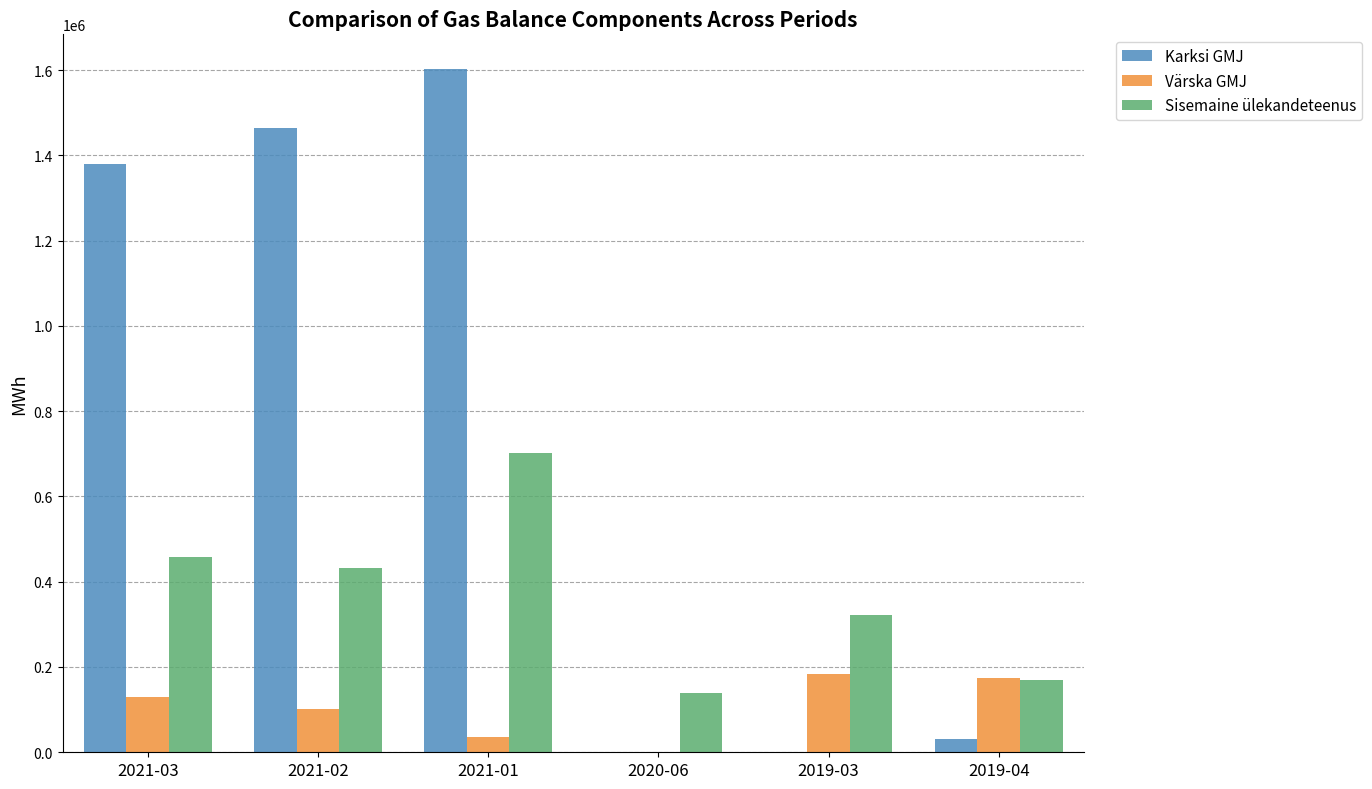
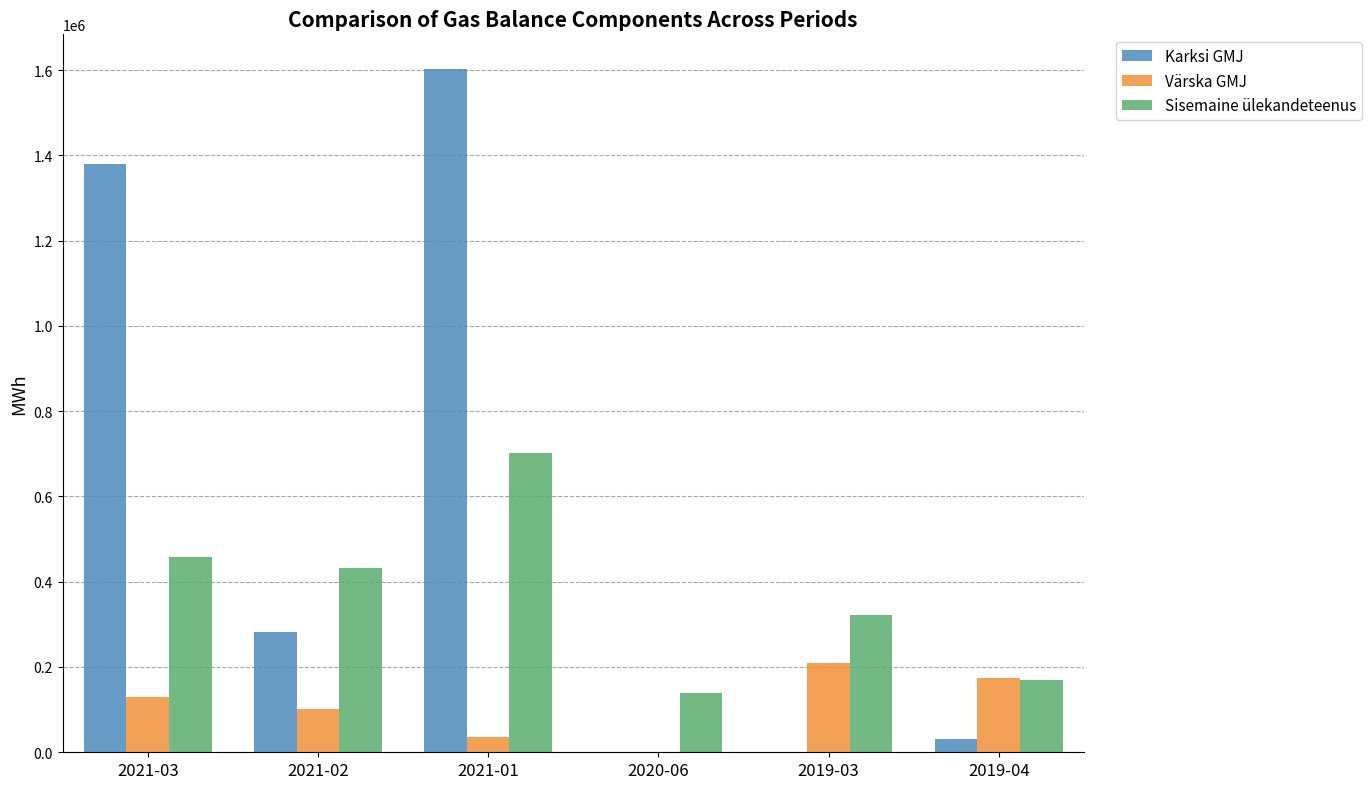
  {
    "Karksi GMJ": {
      "2021-03": 1380000,
-     "2021-02": 1460000,
+     "2021-02": 280000,
      "2021-01": 1600000,
      "2020-06": 0,
      "2019-04": 30000
    },
    "Värska GMJ": {
      "2021-03": 130000,
      "2021-02": 100000,
      "2021-01": 40000,
      "2020-06": 0,
-     "2019-03": 180000,
+     "2019-03": 210000,
      "2019-04": 170000
    },
    "Sisemaine ülekandeteenus": {
      "2021-03": 460000,
      "2021-02": 430000,
      "2021-01": 700000,
      "2020-06": 140000,
      "2019-03": 320000,
      "2019-04": 170000
    }
  }
